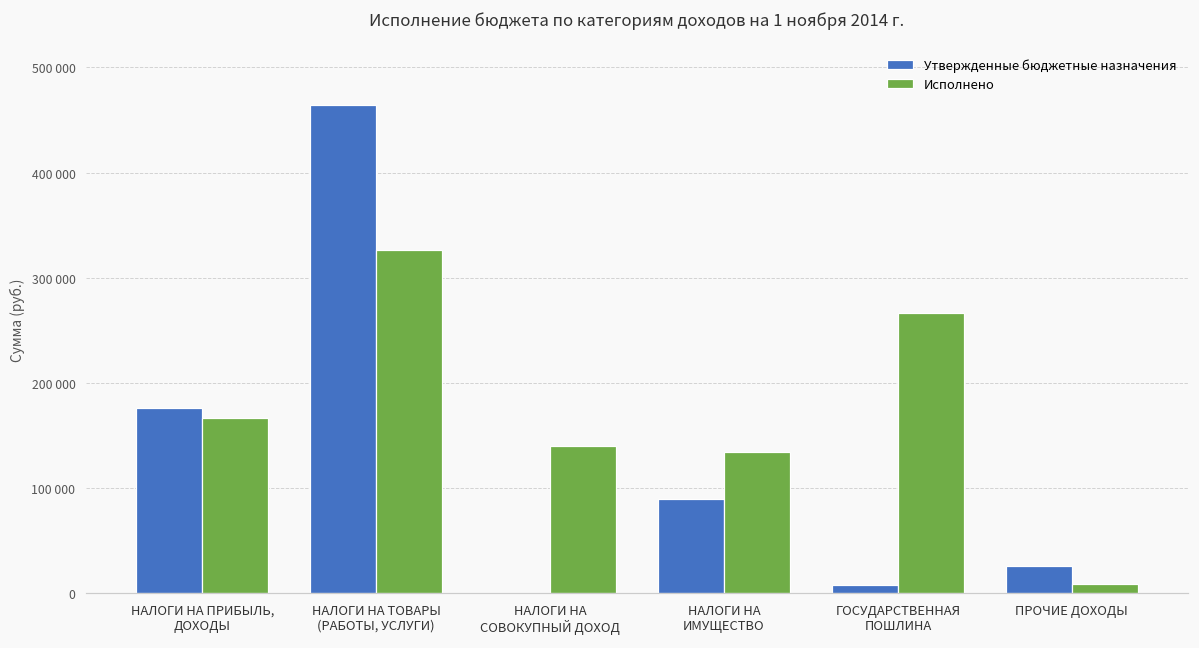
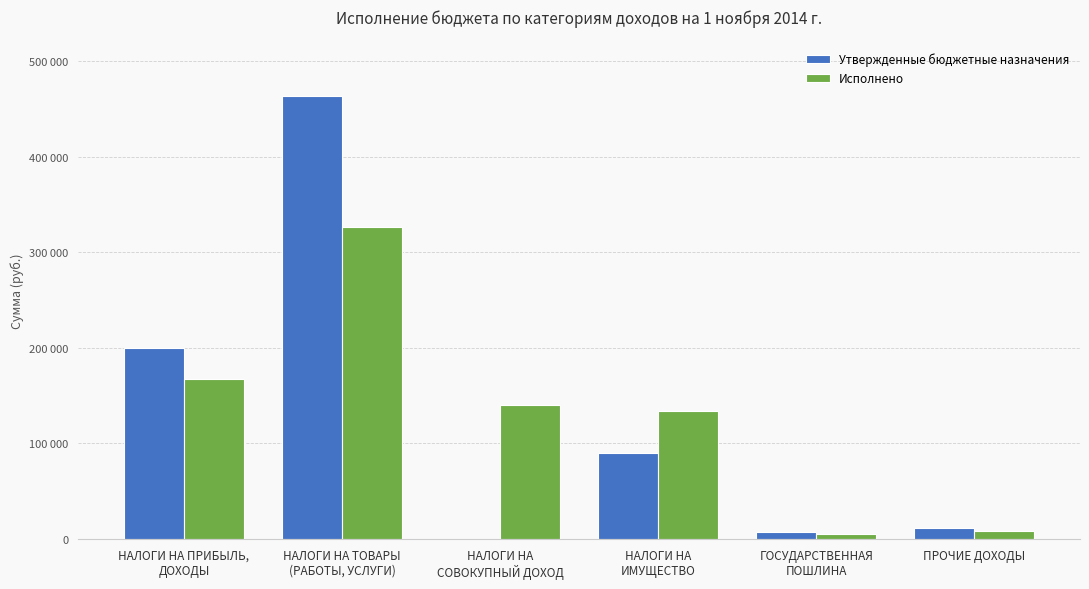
  {
    "Утвержденные бюджетные назначения": {
-     "НАЛОГИ НА ПРИБЫЛЬ, ДОХОДЫ": 180000,
+     "НАЛОГИ НА ПРИБЫЛЬ, ДОХОДЫ": 200000,
      "НАЛОГИ НА ТОВАРЫ (РАБОТЫ, УСЛУГИ)": 460000,
      "НАЛОГИ НА СОВОКУПНЫЙ ДОХОД": 0,
      "НАЛОГИ НА ИМУЩЕСТВО": 90000,
      "ГОСУДАРСТВЕННАЯ ПОШЛИНА": 10000,
-     "ПРОЧИЕ ДОХОДЫ": 30000
+     "ПРОЧИЕ ДОХОДЫ": 10000
    },
    "Исполнено": {
      "НАЛОГИ НА ПРИБЫЛЬ, ДОХОДЫ": 170000,
      "НАЛОГИ НА ТОВАРЫ (РАБОТЫ, УСЛУГИ)": 330000,
      "НАЛОГИ НА СОВОКУПНЫЙ ДОХОД": 140000,
      "НАЛОГИ НА ИМУЩЕСТВО": 130000,
-     "ГОСУДАРСТВЕННАЯ ПОШЛИНА": 270000,
+     "ГОСУДАРСТВЕННАЯ ПОШЛИНА": 10000,
      "ПРОЧИЕ ДОХОДЫ": 10000
    }
  }
